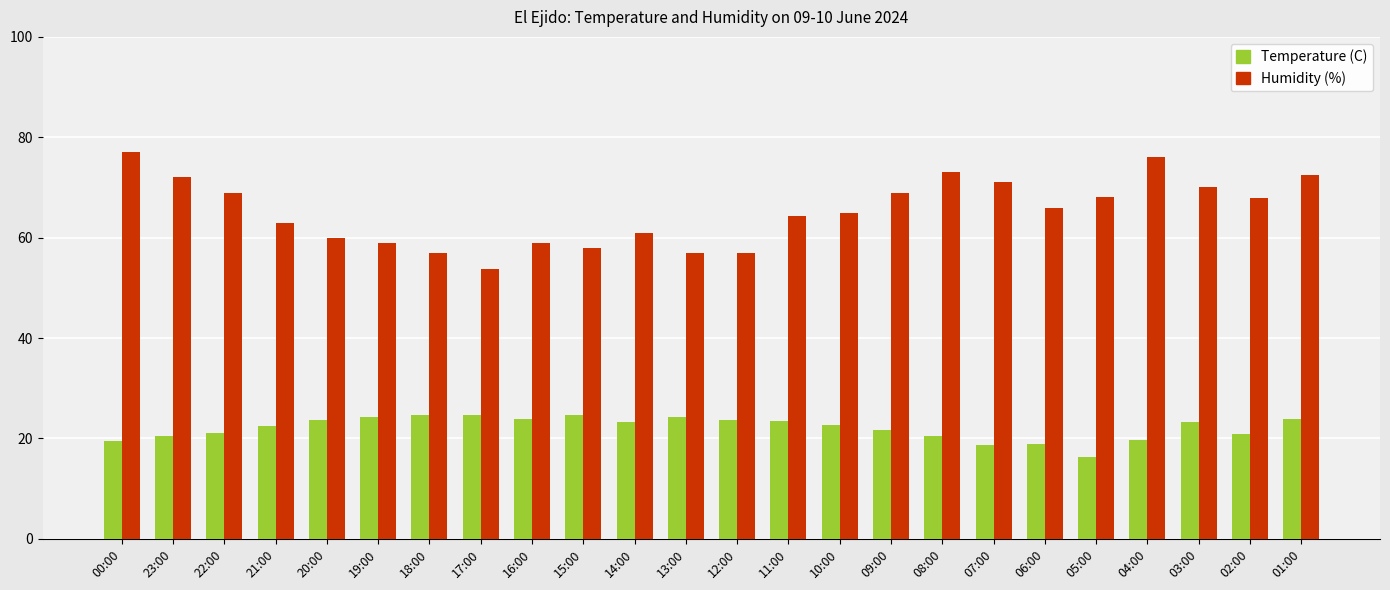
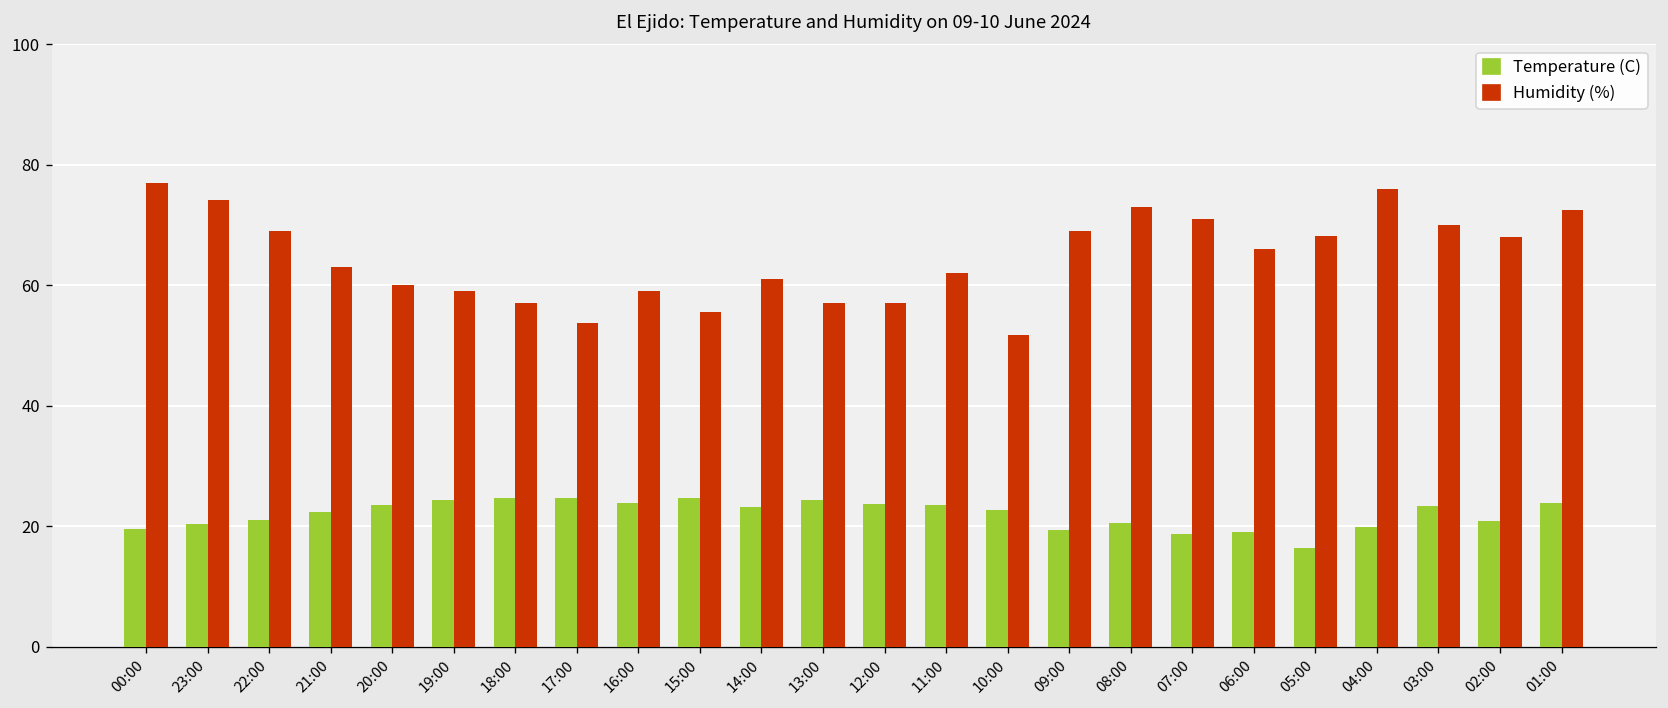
  {
    "Temperature (C)": {
      "00:00": 20,
      "23:00": 20,
      "22:00": 21,
      "21:00": 22,
      "20:00": 24,
      "19:00": 24,
      "18:00": 25,
      "17:00": 25,
      "16:00": 24,
      "15:00": 25,
      "14:00": 23,
      "13:00": 24,
      "12:00": 24,
      "11:00": 24,
      "10:00": 23,
-     "09:00": 22,
+     "09:00": 19,
      "08:00": 21,
      "07:00": 19,
      "06:00": 19,
      "05:00": 16,
      "04:00": 20,
      "03:00": 23,
      "02:00": 21,
      "01:00": 24
    },
    "Humidity (%)": {
      "00:00": 77,
-     "23:00": 72,
+     "23:00": 74,
      "22:00": 69,
      "21:00": 63,
      "20:00": 60,
      "19:00": 59,
      "18:00": 57,
      "17:00": 54,
      "16:00": 59,
-     "15:00": 58,
+     "15:00": 56,
      "14:00": 61,
      "13:00": 57,
      "12:00": 57,
-     "11:00": 64,
-     "10:00": 65,
+     "11:00": 62,
+     "10:00": 52,
      "09:00": 69,
      "08:00": 73,
      "07:00": 71,
      "06:00": 66,
      "05:00": 68,
      "04:00": 76,
      "03:00": 70,
      "02:00": 68,
      "01:00": 73
    }
  }
